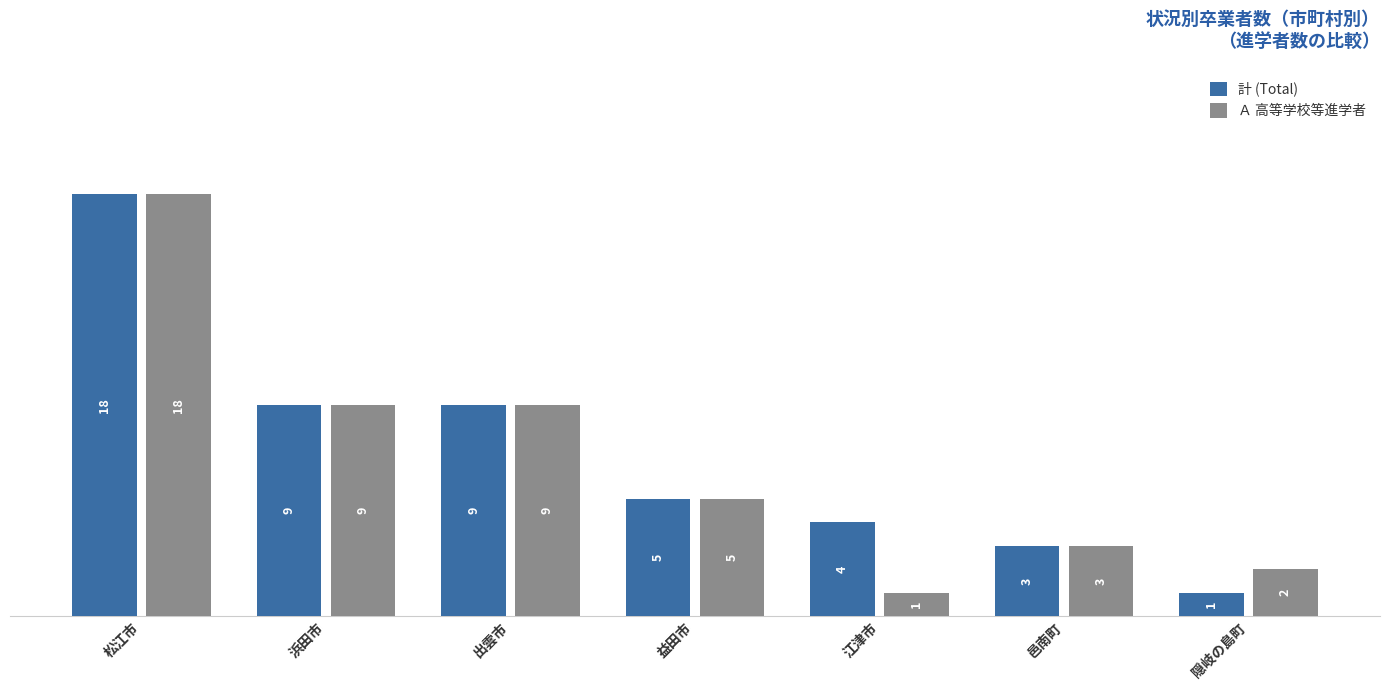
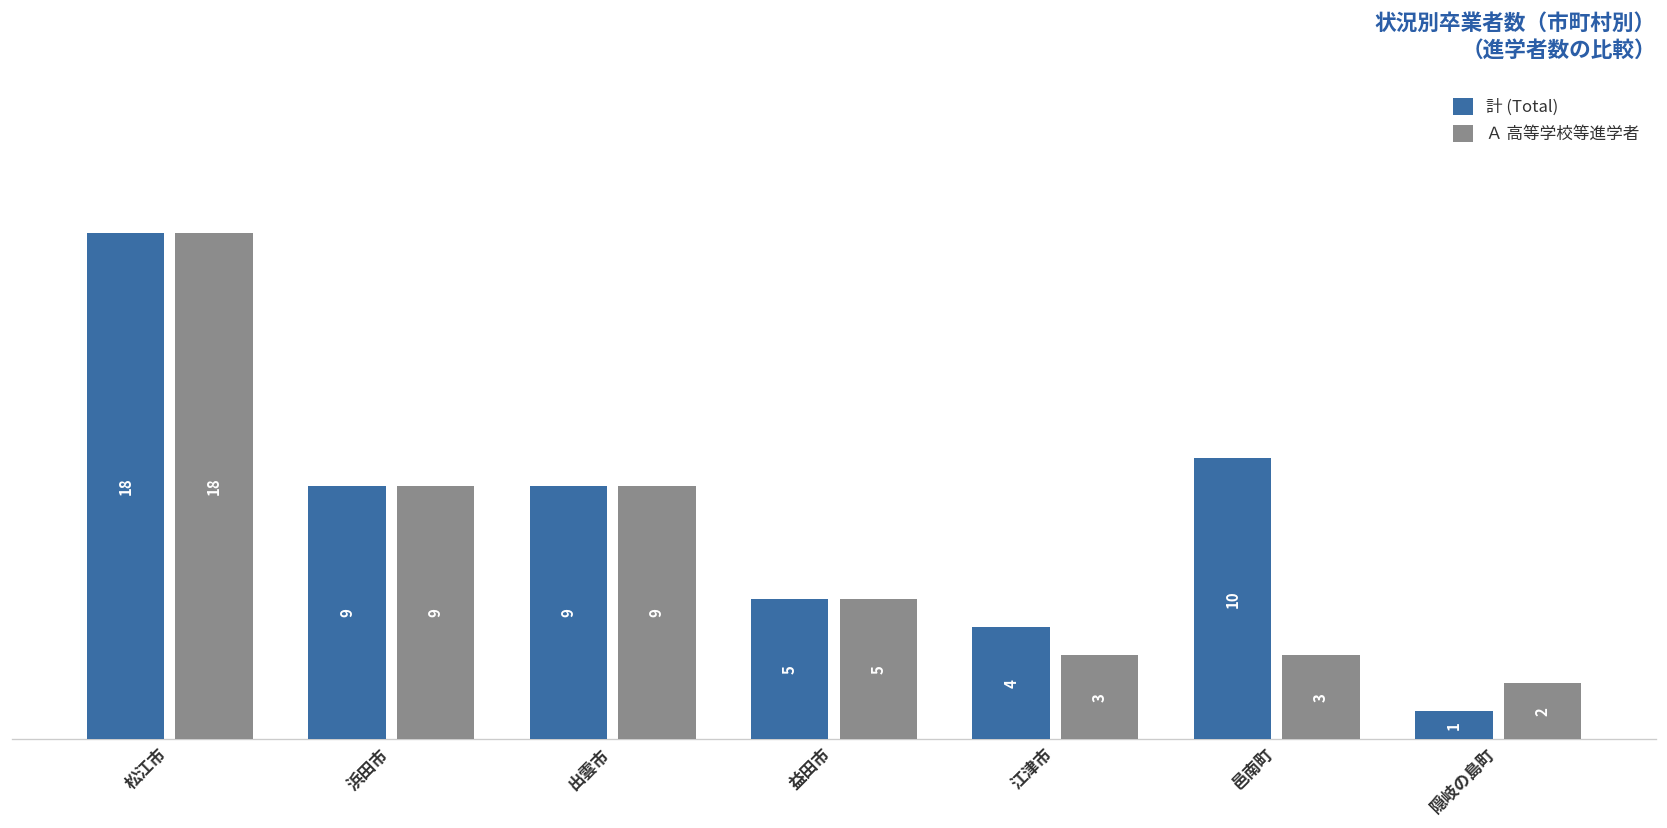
  {
    "計 (Total)": {
      "松江市": 18,
      "浜田市": 9,
      "出雲市": 9,
      "益田市": 5,
      "江津市": 4,
-     "邑南町": 3,
+     "邑南町": 10,
      "隠岐の島町": 1
    },
    "Ａ 高等学校等進学者": {
      "松江市": 18,
      "浜田市": 9,
      "出雲市": 9,
      "益田市": 5,
-     "江津市": 1,
+     "江津市": 3,
      "邑南町": 3,
      "隠岐の島町": 2
    }
  }
